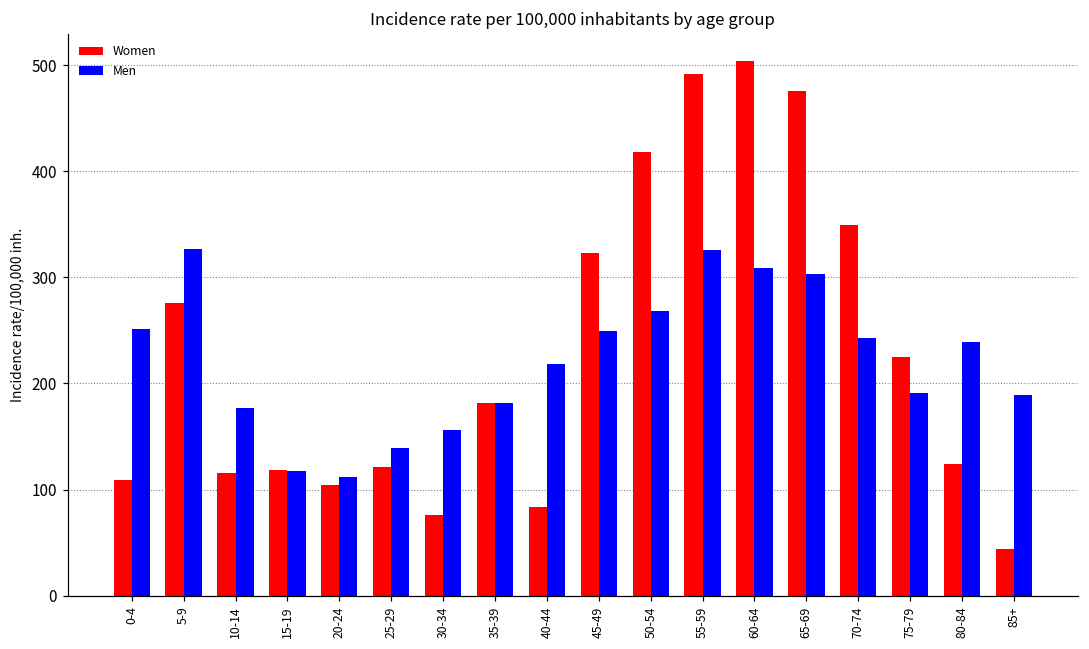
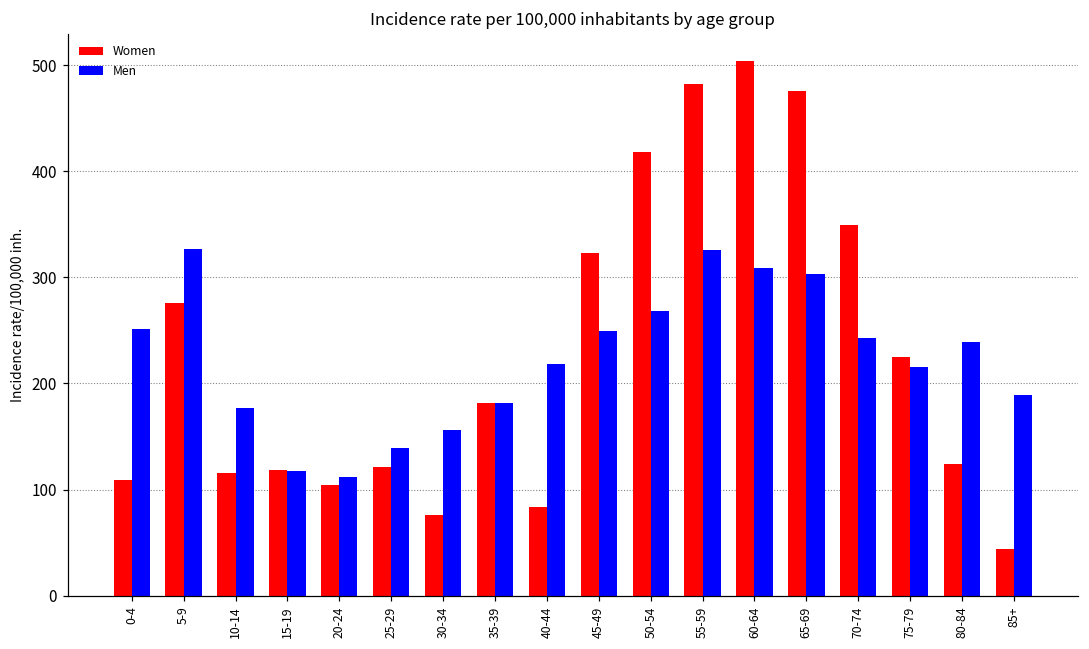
  {
    "Women": {
      "0-4": 110,
      "5-9": 280,
      "10-14": 120,
      "15-19": 120,
      "20-24": 100,
      "25-29": 120,
      "30-34": 80,
      "35-39": 180,
      "40-44": 80,
      "45-49": 320,
      "50-54": 420,
-     "55-59": 490,
+     "55-59": 480,
      "60-64": 500,
      "65-69": 480,
      "70-74": 350,
      "75-79": 230,
      "80-84": 120,
      "85+": 40
    },
    "Men": {
      "0-4": 250,
      "5-9": 330,
      "10-14": 180,
      "15-19": 120,
      "20-24": 110,
      "25-29": 140,
      "30-34": 160,
      "35-39": 180,
      "40-44": 220,
      "45-49": 250,
      "50-54": 270,
      "55-59": 330,
      "60-64": 310,
      "65-69": 300,
      "70-74": 240,
-     "75-79": 190,
+     "75-79": 220,
      "80-84": 240,
      "85+": 190
    }
  }
